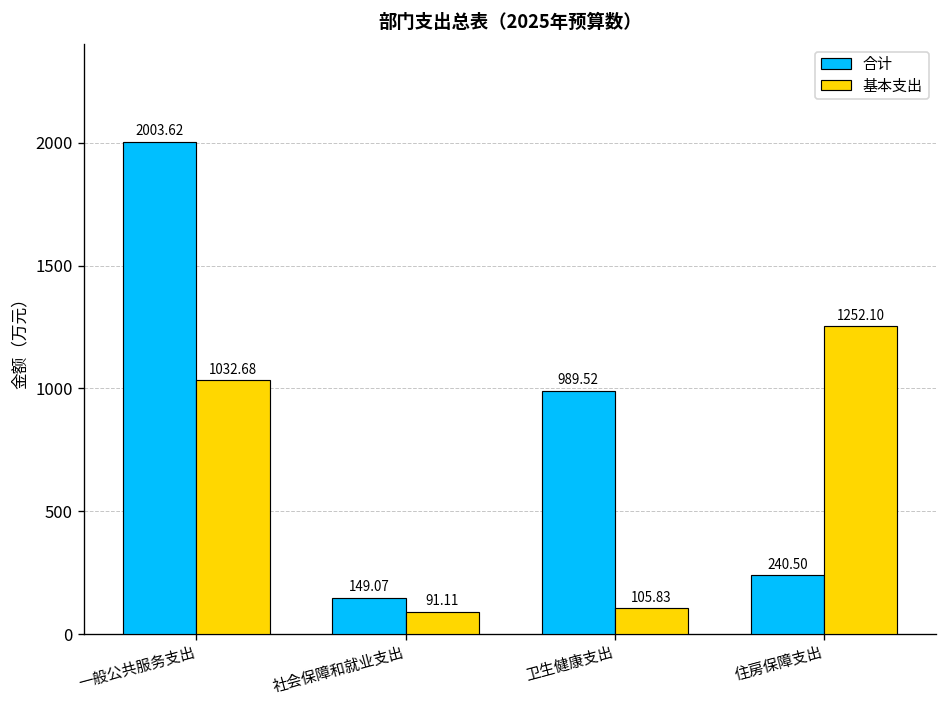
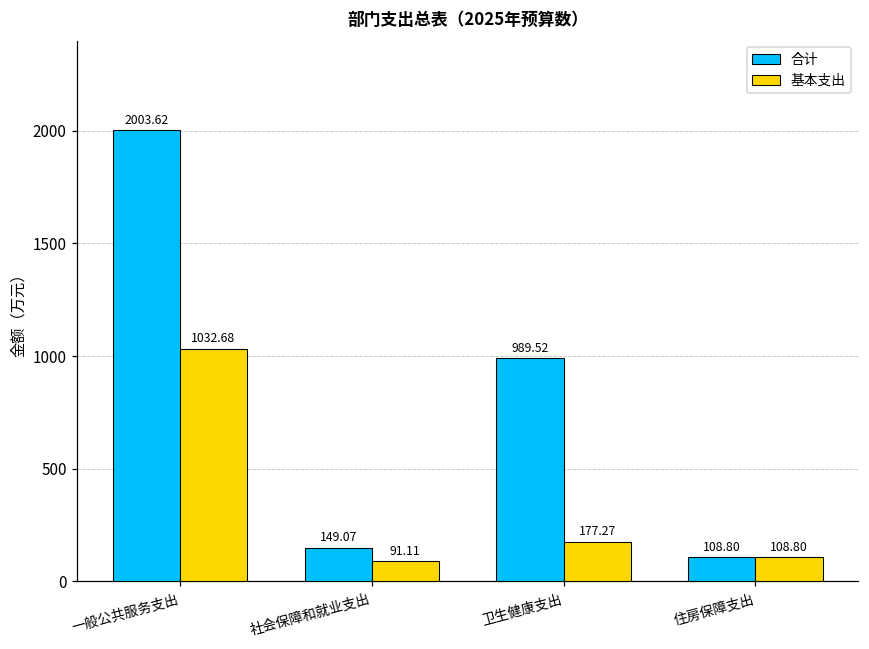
  {
    "合计": {
      "一般公共服务支出": 2003.62,
      "社会保障和就业支出": 149.07,
      "卫生健康支出": 989.52,
-     "住房保障支出": 240.50
+     "住房保障支出": 108.80
    },
    "基本支出": {
      "一般公共服务支出": 1032.68,
      "社会保障和就业支出": 91.11,
-     "卫生健康支出": 105.83,
-     "住房保障支出": 1252.10
+     "卫生健康支出": 177.27,
+     "住房保障支出": 108.80
    }
  }
